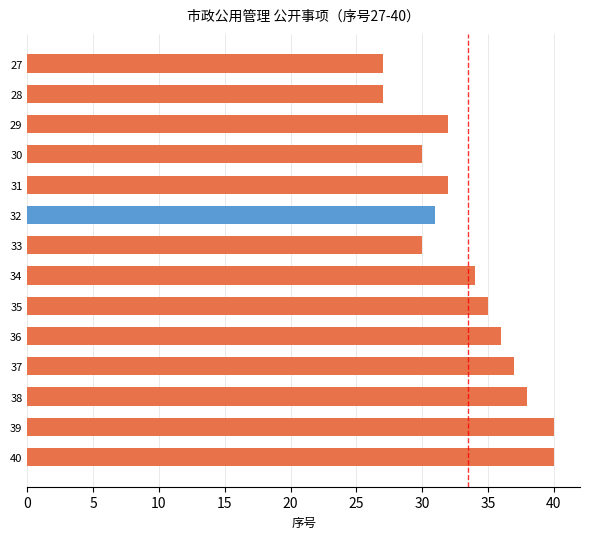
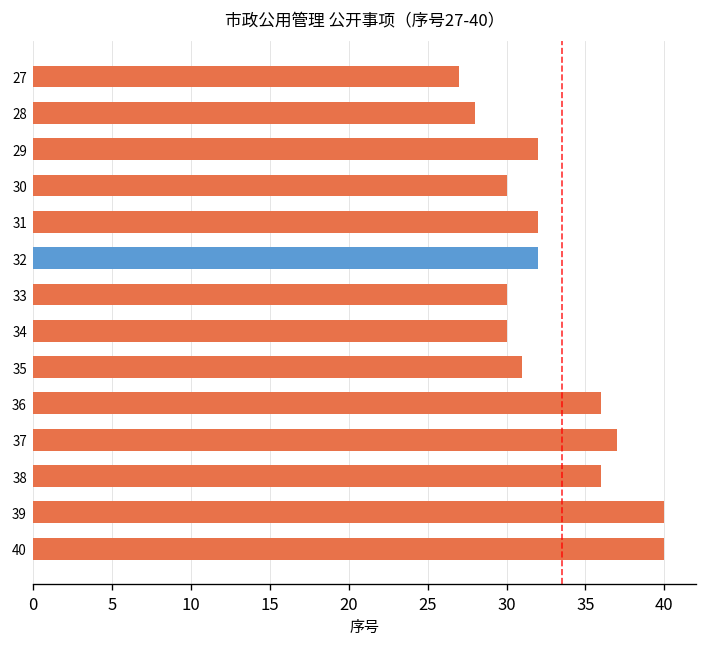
  {
    "27": 27,
-   "28": 27,
+   "28": 28,
    "29": 32,
    "30": 30,
    "31": 32,
-   "32": 31,
+   "32": 32,
    "33": 30,
-   "34": 34,
-   "35": 35,
+   "34": 30,
+   "35": 31,
    "36": 36,
    "37": 37,
-   "38": 38,
+   "38": 36,
    "39": 40,
    "40": 40
  }
